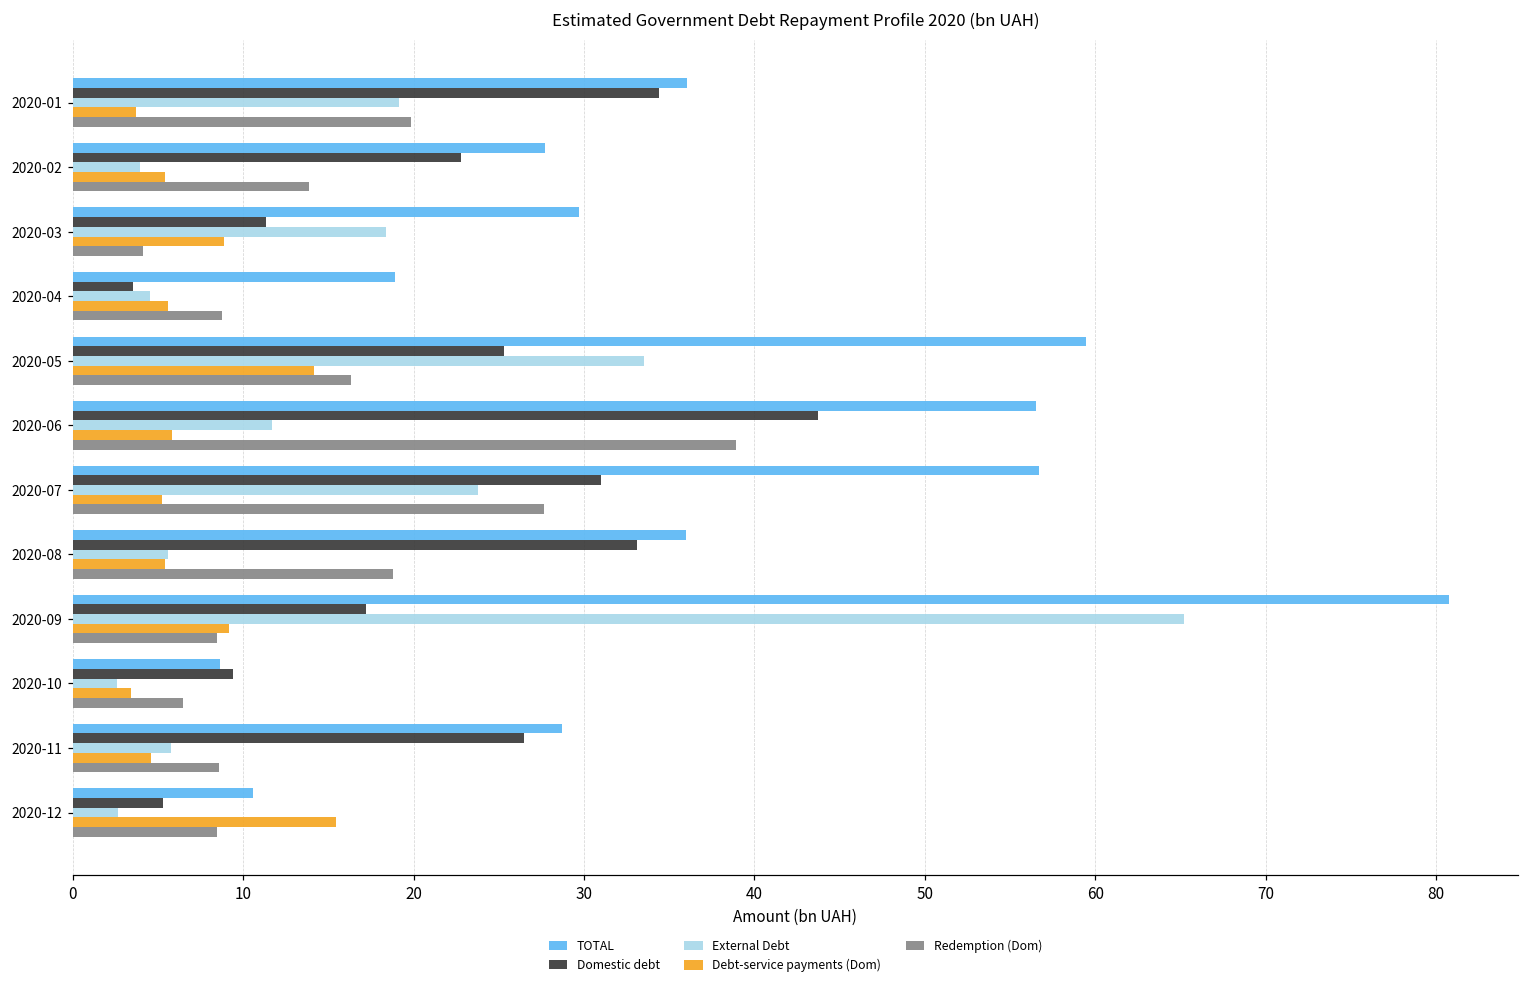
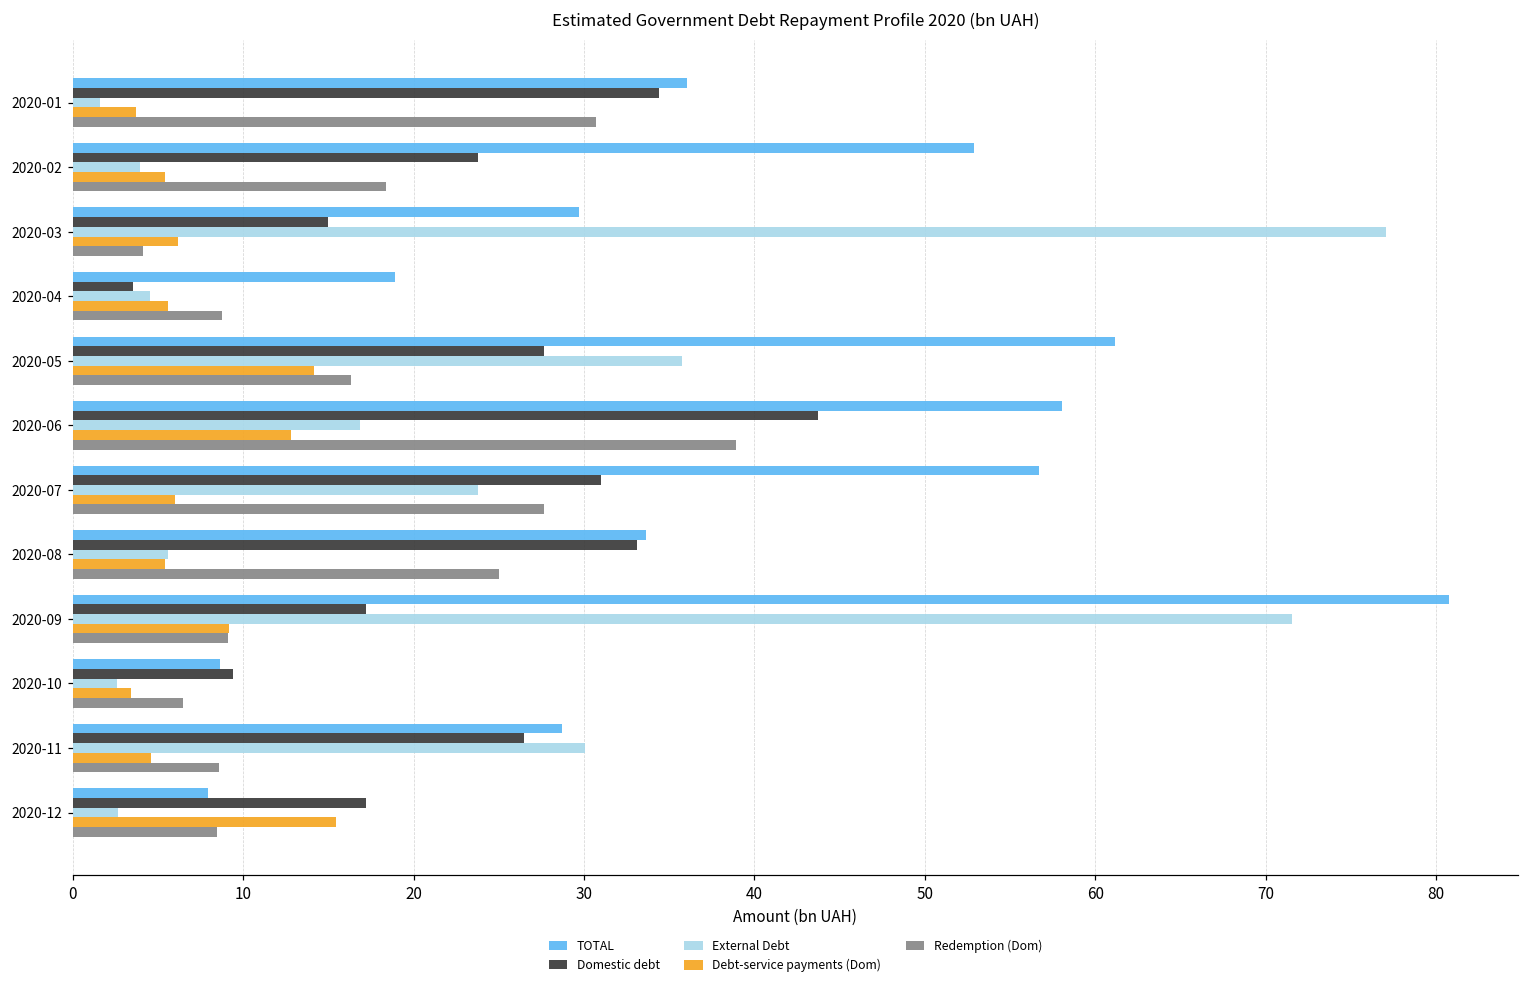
  {
    "TOTAL": {
      "2020-01": 36.0,
-     "2020-02": 27.7,
+     "2020-02": 52.9,
      "2020-03": 29.7,
      "2020-04": 18.9,
-     "2020-05": 59.4,
-     "2020-06": 56.5,
+     "2020-05": 61.1,
+     "2020-06": 58.1,
      "2020-07": 56.7,
-     "2020-08": 36.0,
+     "2020-08": 33.6,
      "2020-09": 80.8,
      "2020-10": 8.6,
      "2020-11": 28.7,
-     "2020-12": 10.6
+     "2020-12": 7.9
    },
    "Domestic debt": {
      "2020-01": 34.4,
-     "2020-02": 22.8,
-     "2020-03": 11.3,
+     "2020-02": 23.8,
+     "2020-03": 14.9,
      "2020-04": 3.5,
-     "2020-05": 25.3,
+     "2020-05": 27.6,
      "2020-06": 43.7,
      "2020-07": 31.0,
      "2020-08": 33.1,
      "2020-09": 17.2,
      "2020-10": 9.4,
      "2020-11": 26.5,
-     "2020-12": 5.3
+     "2020-12": 17.2
    },
    "External Debt": {
-     "2020-01": 19.2,
+     "2020-01": 1.6,
      "2020-02": 3.9,
-     "2020-03": 18.4,
+     "2020-03": 77.1,
      "2020-04": 4.6,
-     "2020-05": 33.5,
-     "2020-06": 11.7,
+     "2020-05": 35.8,
+     "2020-06": 16.9,
      "2020-07": 23.8,
      "2020-08": 5.6,
-     "2020-09": 65.2,
+     "2020-09": 71.6,
      "2020-10": 2.6,
-     "2020-11": 5.8,
+     "2020-11": 30.0,
      "2020-12": 2.6
    },
    "Debt-service payments (Dom)": {
      "2020-01": 3.7,
      "2020-02": 5.4,
-     "2020-03": 8.9,
+     "2020-03": 6.2,
      "2020-04": 5.6,
      "2020-05": 14.2,
-     "2020-06": 5.9,
-     "2020-07": 5.2,
+     "2020-06": 12.8,
+     "2020-07": 6.0,
      "2020-08": 5.4,
      "2020-09": 9.2,
      "2020-10": 3.4,
      "2020-11": 4.6,
      "2020-12": 15.5
    },
    "Redemption (Dom)": {
-     "2020-01": 19.8,
-     "2020-02": 13.9,
+     "2020-01": 30.7,
+     "2020-02": 18.4,
      "2020-03": 4.1,
      "2020-04": 8.8,
      "2020-05": 16.3,
      "2020-06": 38.9,
      "2020-07": 27.7,
-     "2020-08": 18.8,
-     "2020-09": 8.5,
+     "2020-08": 25.0,
+     "2020-09": 9.1,
      "2020-10": 6.5,
      "2020-11": 8.6,
      "2020-12": 8.5
    }
  }
